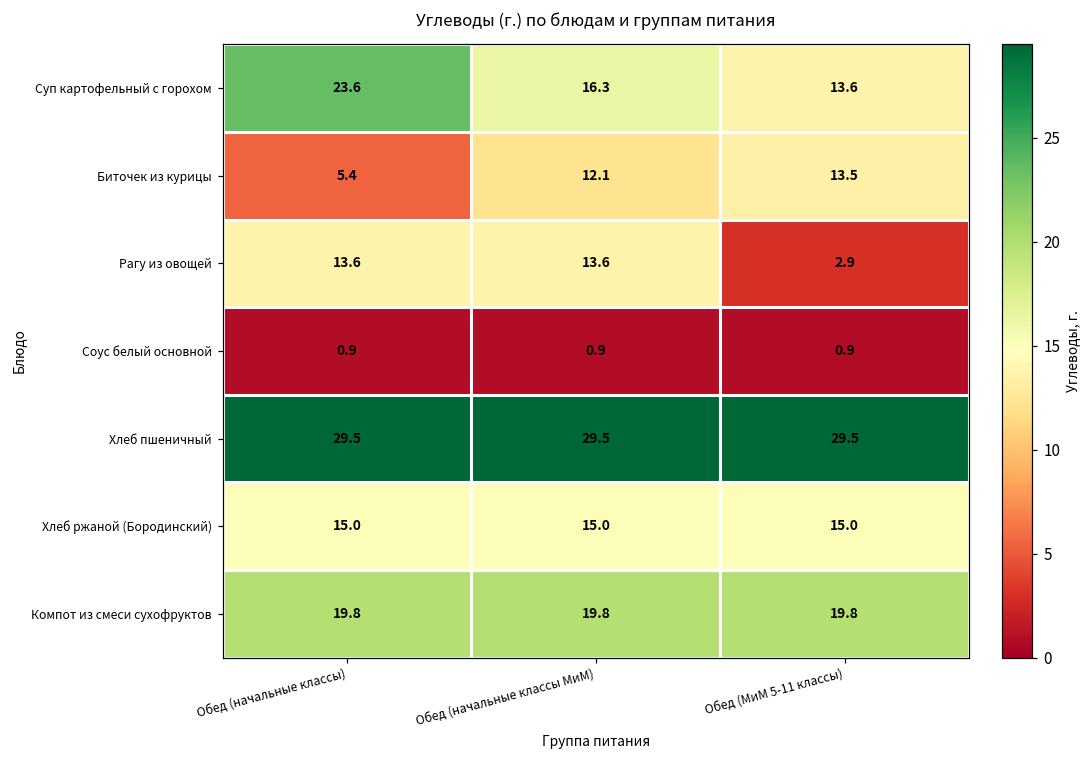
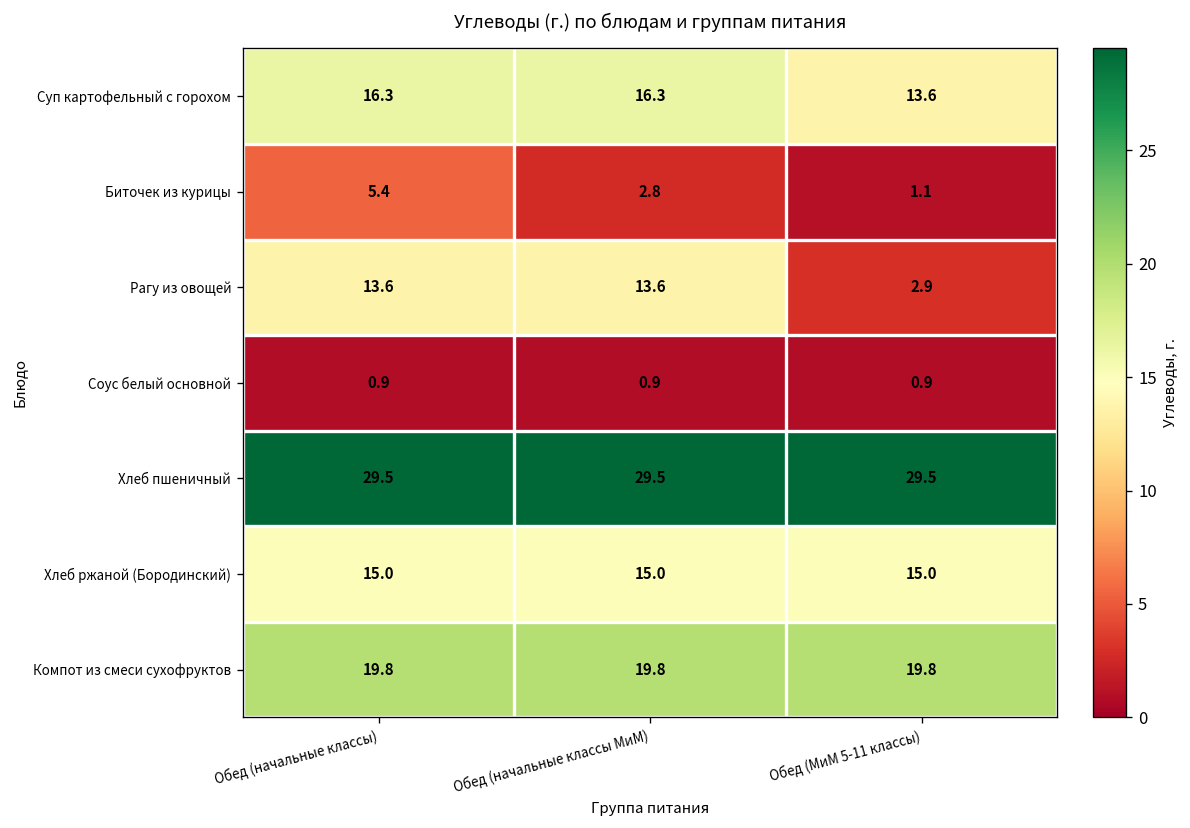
  {
    "Суп картофельный с горохом": {
-     "Обед (начальные классы)": 23.6,
+     "Обед (начальные классы)": 16.3,
      "Обед (начальные классы МиМ)": 16.3,
      "Обед (МиМ 5-11 классы)": 13.6
    },
    "Биточек из курицы": {
      "Обед (начальные классы)": 5.4,
-     "Обед (начальные классы МиМ)": 12.1,
-     "Обед (МиМ 5-11 классы)": 13.5
+     "Обед (начальные классы МиМ)": 2.8,
+     "Обед (МиМ 5-11 классы)": 1.1
    },
    "Рагу из овощей": {
      "Обед (начальные классы)": 13.6,
      "Обед (начальные классы МиМ)": 13.6,
      "Обед (МиМ 5-11 классы)": 2.9
    },
    "Соус белый основной": {
      "Обед (начальные классы)": 0.9,
      "Обед (начальные классы МиМ)": 0.9,
      "Обед (МиМ 5-11 классы)": 0.9
    },
    "Хлеб пшеничный": {
      "Обед (начальные классы)": 29.5,
      "Обед (начальные классы МиМ)": 29.5,
      "Обед (МиМ 5-11 классы)": 29.5
    },
    "Хлеб ржаной (Бородинский)": {
      "Обед (начальные классы)": 15.0,
      "Обед (начальные классы МиМ)": 15.0,
      "Обед (МиМ 5-11 классы)": 15.0
    },
    "Компот из смеси сухофруктов": {
      "Обед (начальные классы)": 19.8,
      "Обед (начальные классы МиМ)": 19.8,
      "Обед (МиМ 5-11 классы)": 19.8
    }
  }
